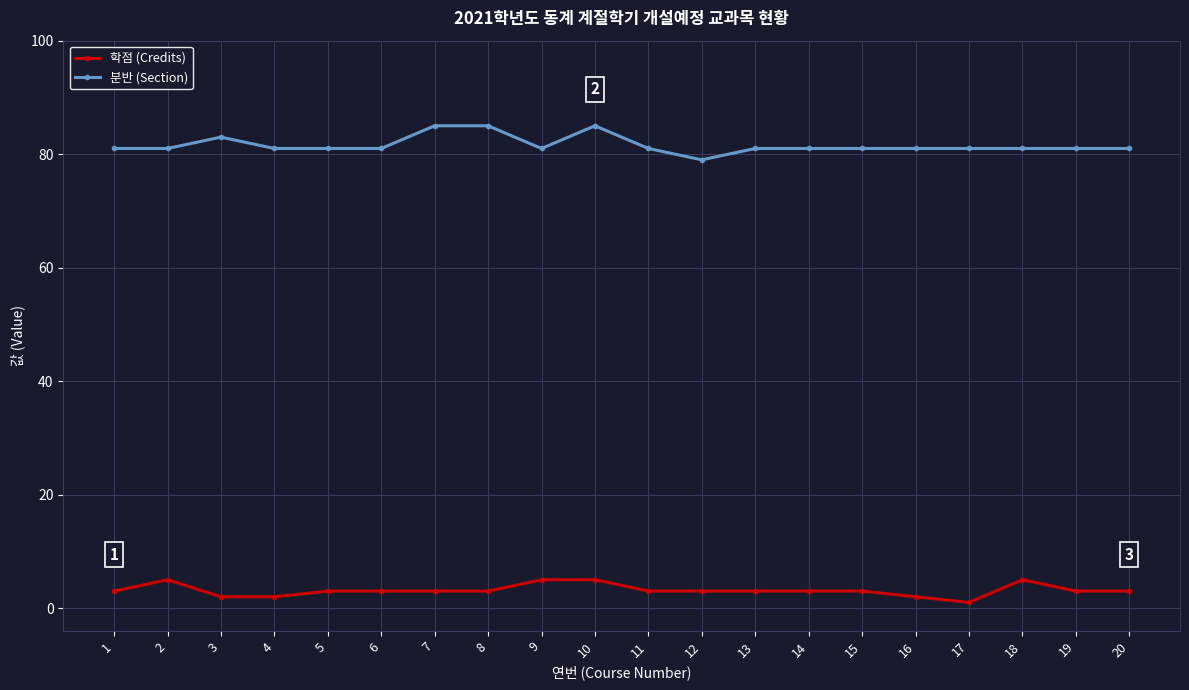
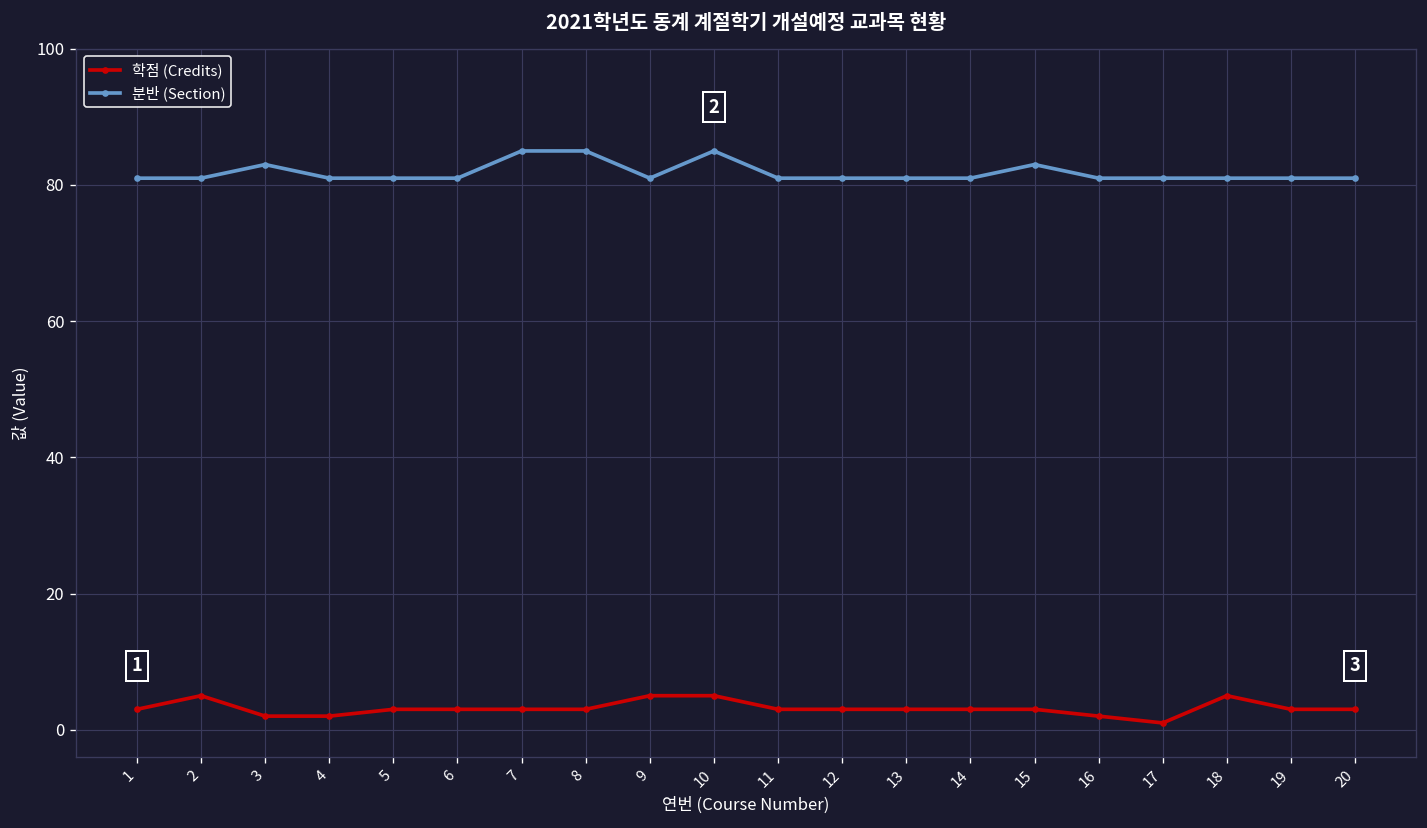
  {
    "학점 (Credits)": {
      "1": 3,
      "2": 5,
      "3": 2,
      "4": 2,
      "5": 3,
      "6": 3,
      "7": 3,
      "8": 3,
      "9": 5,
      "10": 5,
      "11": 3,
      "12": 3,
      "13": 3,
      "14": 3,
      "15": 3,
      "16": 2,
      "17": 1,
      "18": 5,
      "19": 3
    },
    "분반 (Section)": {
      "1": 81,
      "2": 81,
      "3": 83,
      "4": 81,
      "5": 81,
      "6": 81,
      "7": 85,
      "8": 85,
      "9": 81,
      "10": 85,
      "11": 81,
-     "12": 79,
+     "12": 81,
      "13": 81,
      "14": 81,
-     "15": 81,
+     "15": 83,
      "16": 81,
      "17": 81,
      "18": 81,
      "19": 81,
      "20": 81
    }
  }
